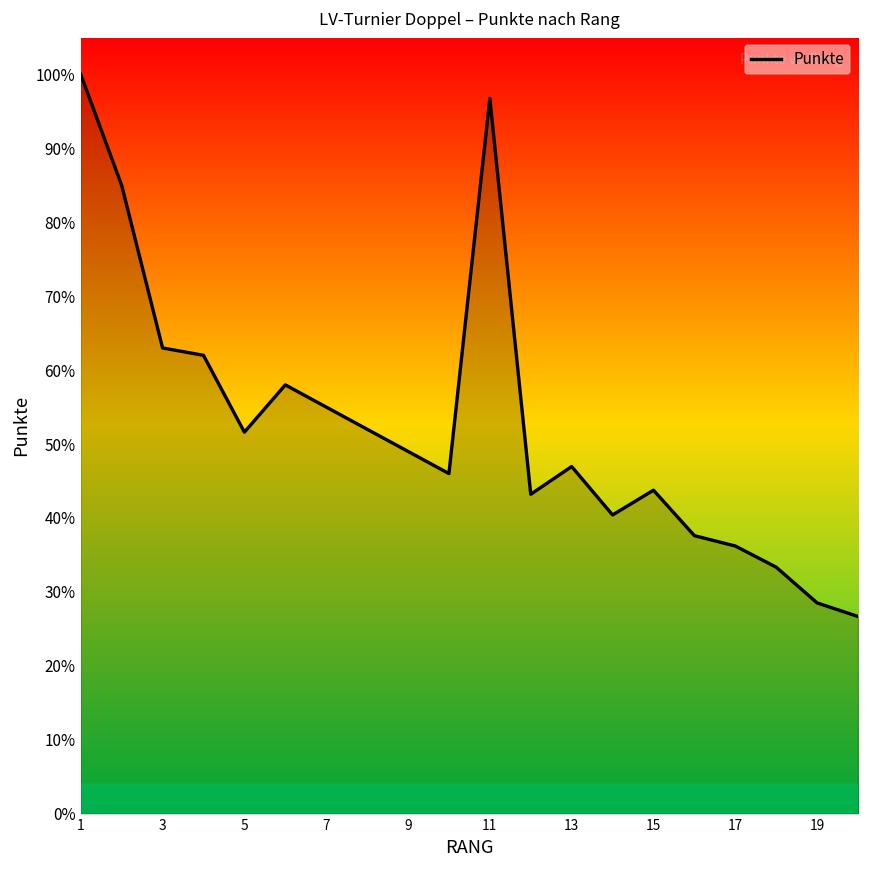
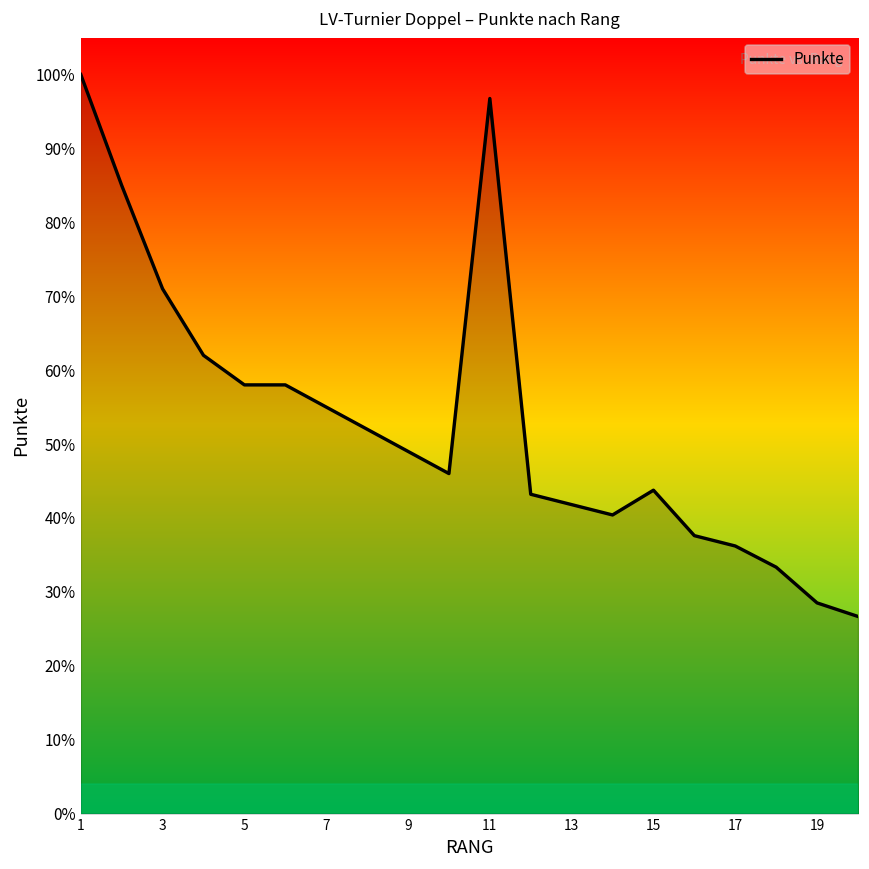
  {
    "1": "100%",
-   "3": "63%",
-   "5": "52%",
+   "3": "71%",
+   "5": "58%",
    "7": "55%",
    "9": "49%",
    "11": "97%",
-   "13": "47%",
+   "13": "42%",
    "15": "44%",
    "17": "36%",
    "19": "29%"
  }
